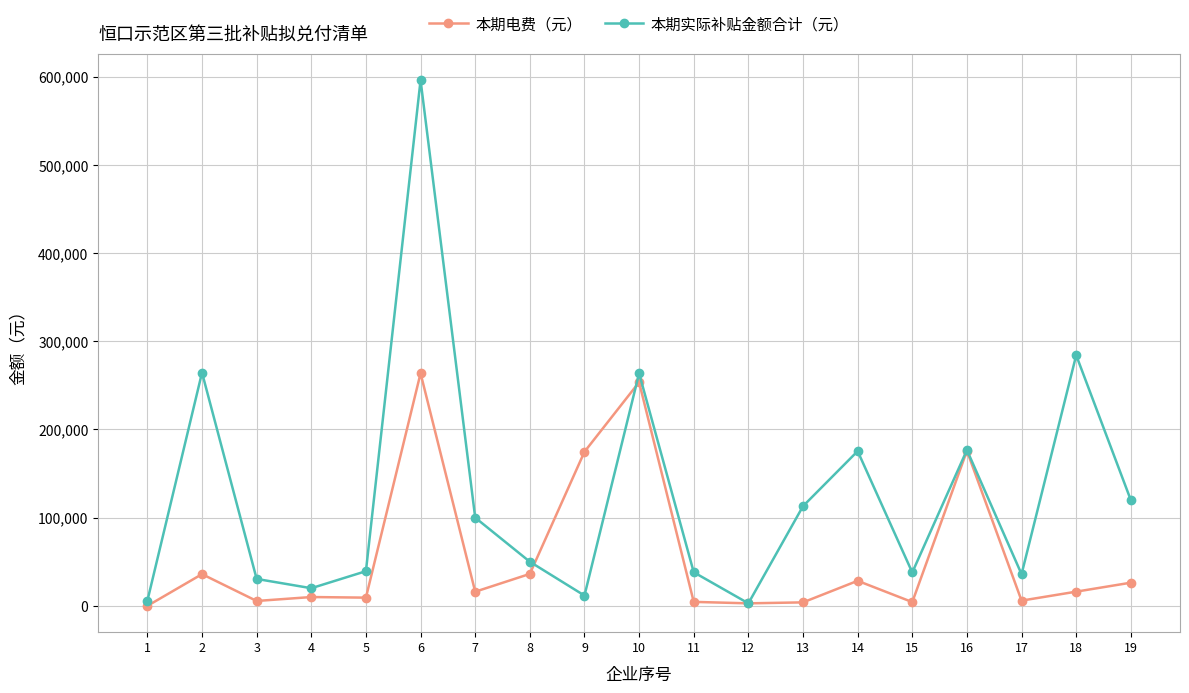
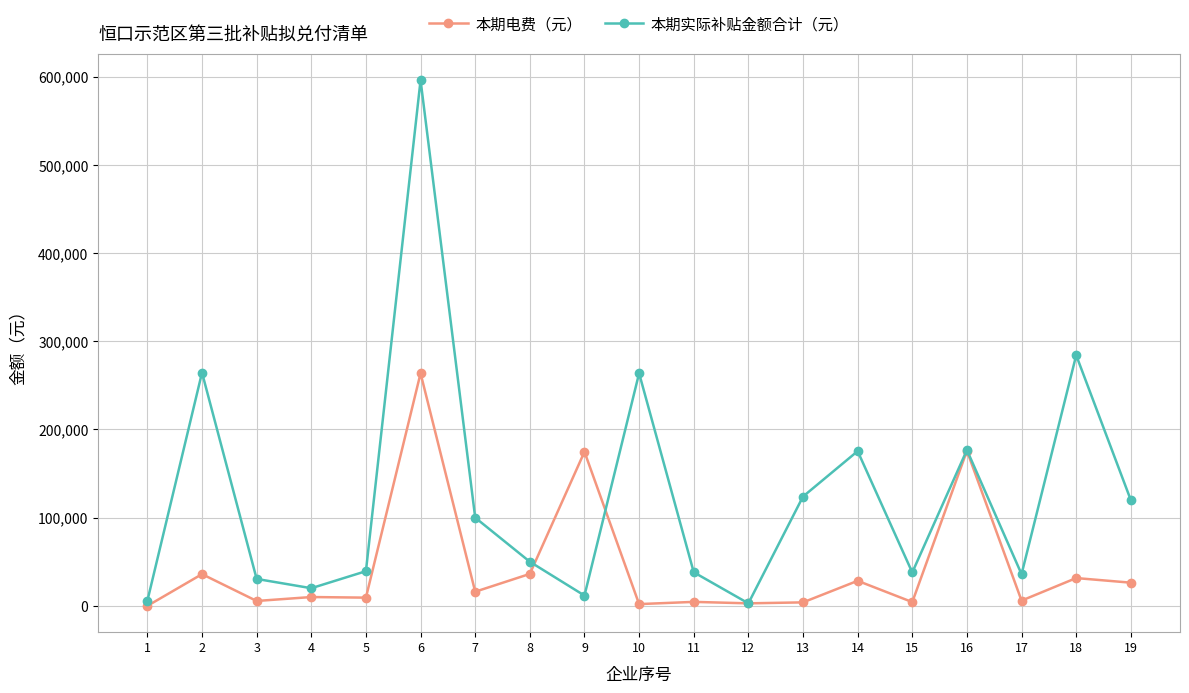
  {
    "本期电费（元）": {
      "1": "0",
      "2": "40,000",
      "3": "10,000",
      "4": "10,000",
      "5": "10,000",
      "6": "260,000",
      "7": "20,000",
      "8": "40,000",
      "9": "170,000",
-     "10": "250,000",
+     "10": "0",
      "11": "0",
      "13": "0",
      "14": "30,000",
      "15": "0",
      "17": "10,000",
-     "18": "20,000",
+     "18": "30,000",
      "19": "30,000"
    },
    "本期实际补贴金额合计（元）": {
      "1": "10,000",
      "2": "260,000",
      "3": "30,000",
      "4": "20,000",
      "5": "40,000",
      "6": "600,000",
      "7": "100,000",
      "8": "50,000",
      "9": "10,000",
      "10": "260,000",
      "11": "40,000",
-     "13": "110,000",
+     "13": "120,000",
      "14": "180,000",
      "15": "40,000",
      "17": "40,000",
      "18": "280,000",
      "19": "120,000"
    }
  }
